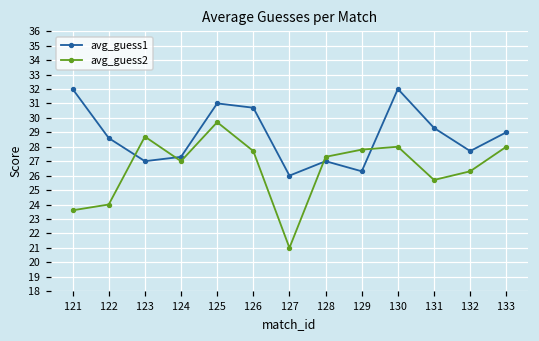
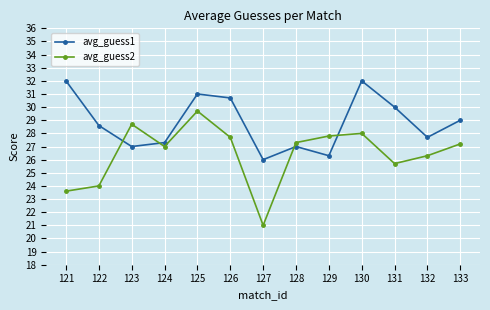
  {
    "avg_guess1": {
      "121": 32.0,
      "122": 28.6,
      "123": 27.0,
      "124": 27.3,
      "125": 31.0,
      "126": 30.7,
      "127": 26.0,
      "128": 27.0,
      "129": 26.3,
      "130": 32.0,
-     "131": 29.3,
+     "131": 30.0,
      "132": 27.7,
      "133": 29.0
    },
    "avg_guess2": {
      "121": 23.6,
      "122": 24.0,
      "123": 28.7,
      "124": 27.0,
      "125": 29.7,
      "126": 27.7,
      "127": 21.0,
      "128": 27.3,
      "129": 27.8,
      "130": 28.0,
      "131": 25.7,
      "132": 26.3,
-     "133": 28.0
+     "133": 27.2
    }
  }
